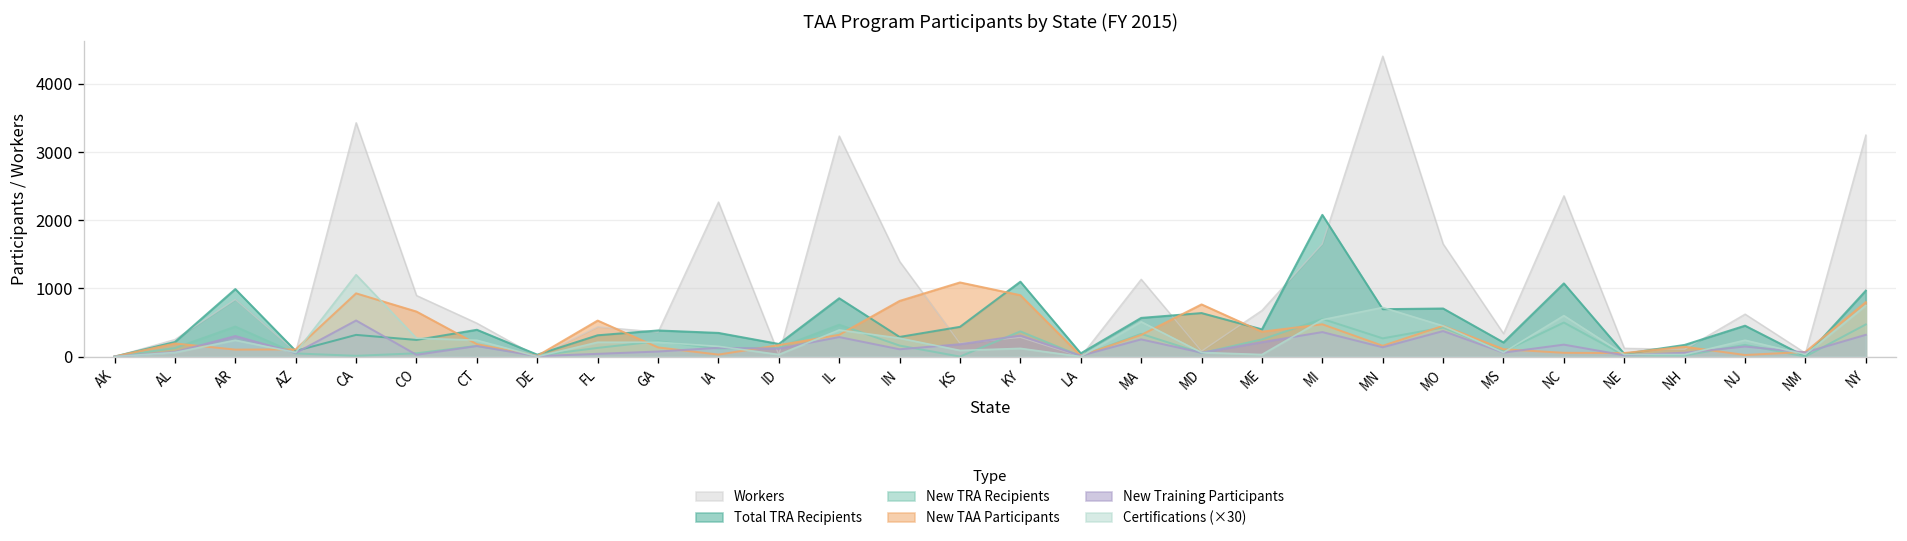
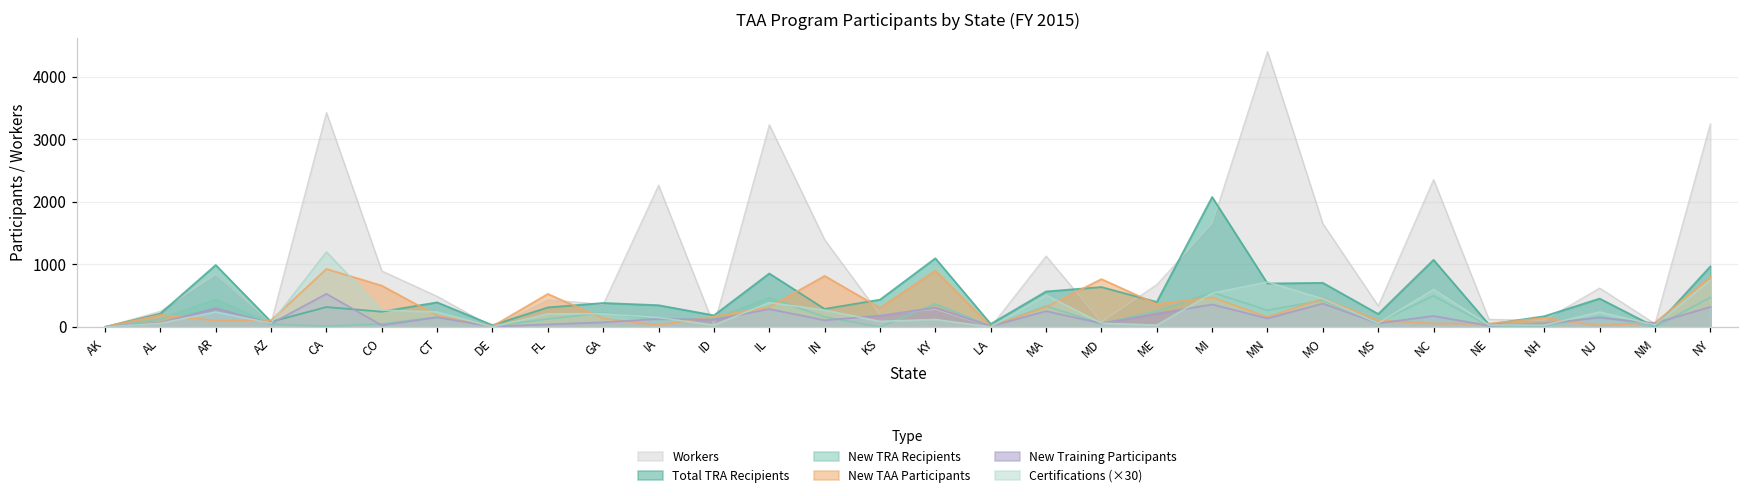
  {
    "New TAA Participants": {
      "AR": 100,
      "CA": 900,
      "CO": 700,
      "FL": 500,
      "GA": 100,
      "IA": 0,
      "IN": 800,
-     "KS": 1100,
+     "KS": 300,
      "KY": 900,
      "MD": 800,
      "MI": 500,
      "NC": 100,
      "NJ": 0,
      "NY": 800
    }
  }
